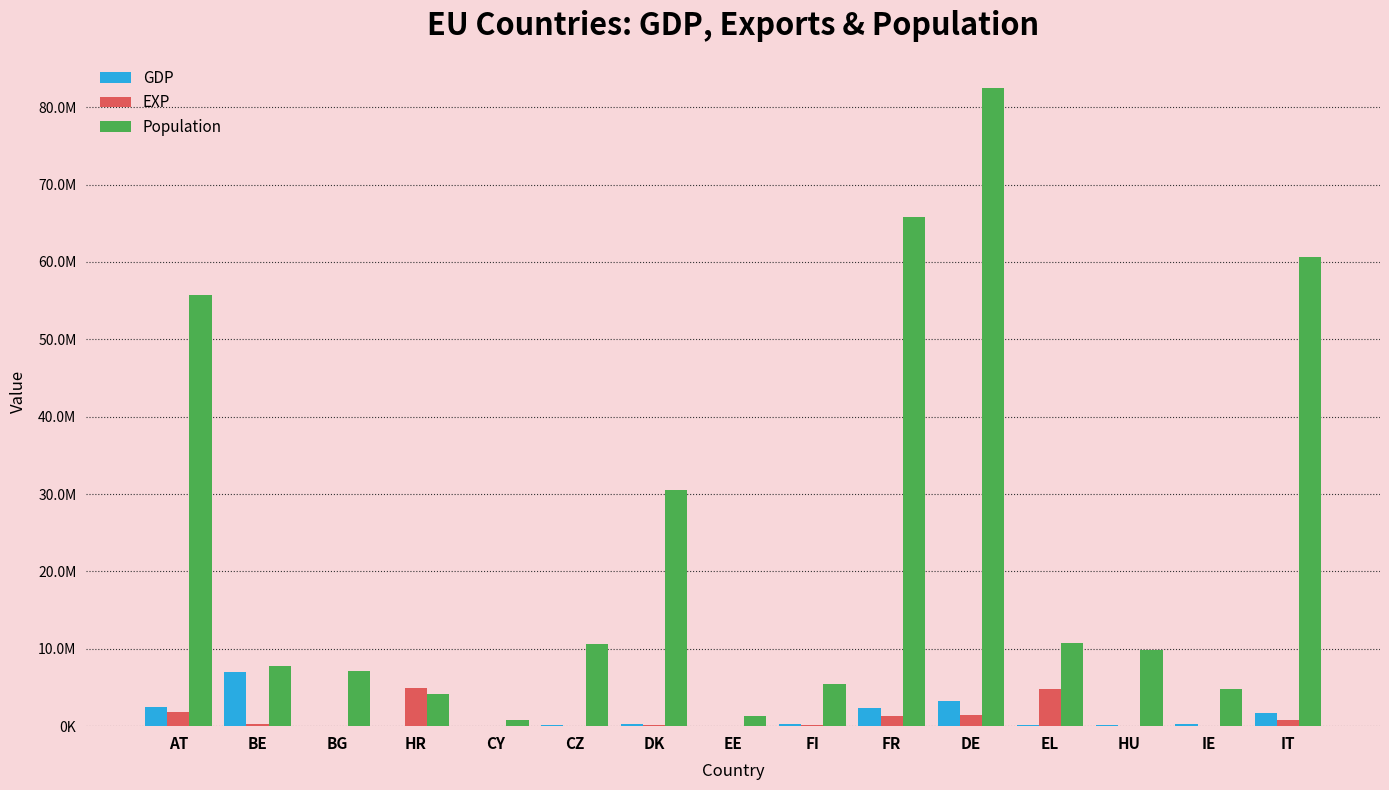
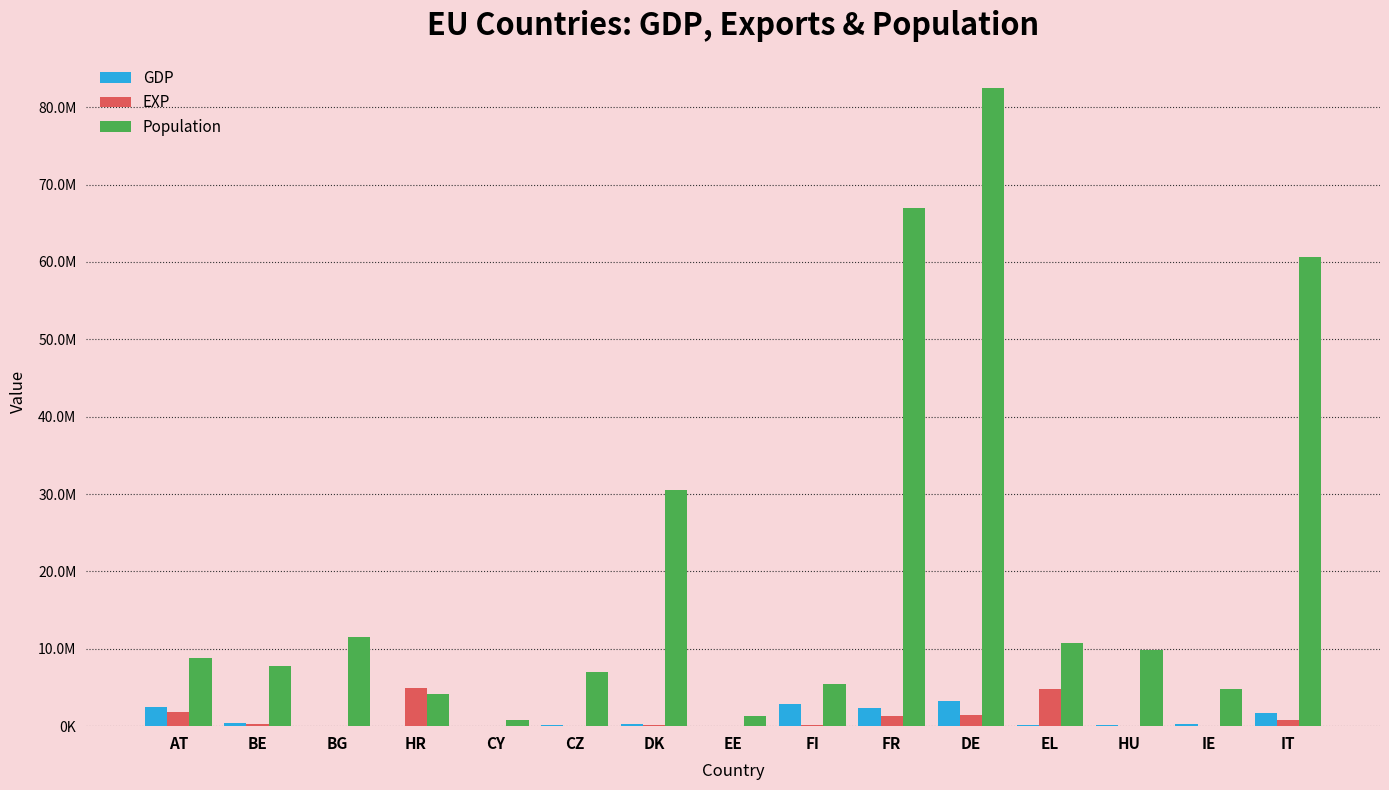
  {
    "GDP": {
      "AT": 2000000,
-     "BE": 7000000,
-     "FI": 0,
+     "BE": 0,
+     "FI": 3000000,
      "FR": 2000000,
      "DE": 3000000,
      "IT": 2000000
    },
    "EXP": {
      "AT": 2000000,
      "HR": 5000000,
      "FR": 1000000,
      "DE": 1000000,
      "EL": 5000000,
      "IT": 1000000
    },
    "Population": {
-     "AT": 56000000,
+     "AT": 9000000,
      "BE": 8000000,
-     "BG": 7000000,
+     "BG": 11000000,
      "HR": 4000000,
      "CY": 1000000,
-     "CZ": 11000000,
+     "CZ": 7000000,
      "DK": 30000000,
      "EE": 1000000,
      "FI": 6000000,
-     "FR": 66000000,
+     "FR": 67000000,
      "DE": 83000000,
      "EL": 11000000,
      "HU": 10000000,
      "IE": 5000000,
      "IT": 61000000
    }
  }
